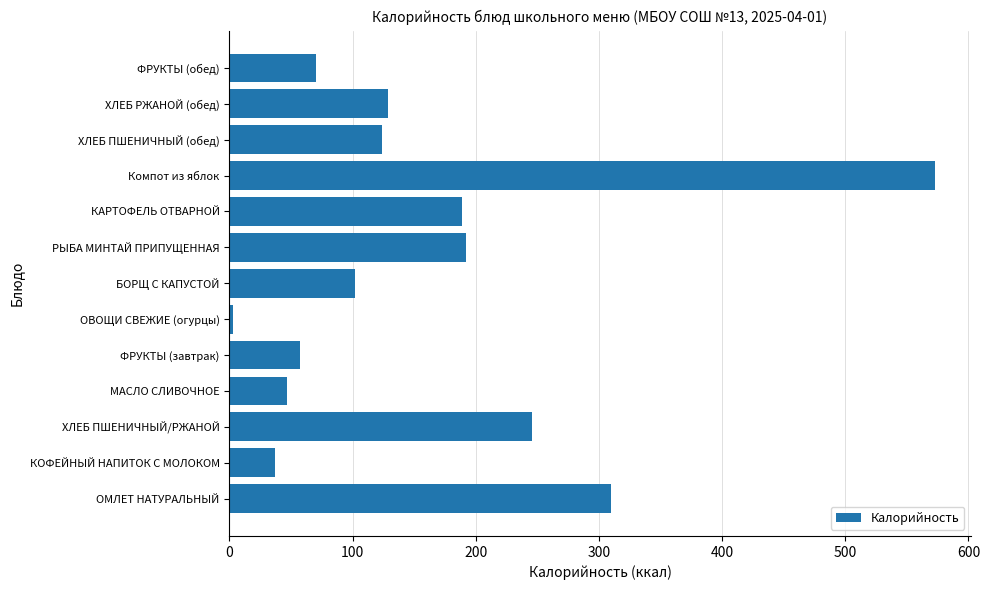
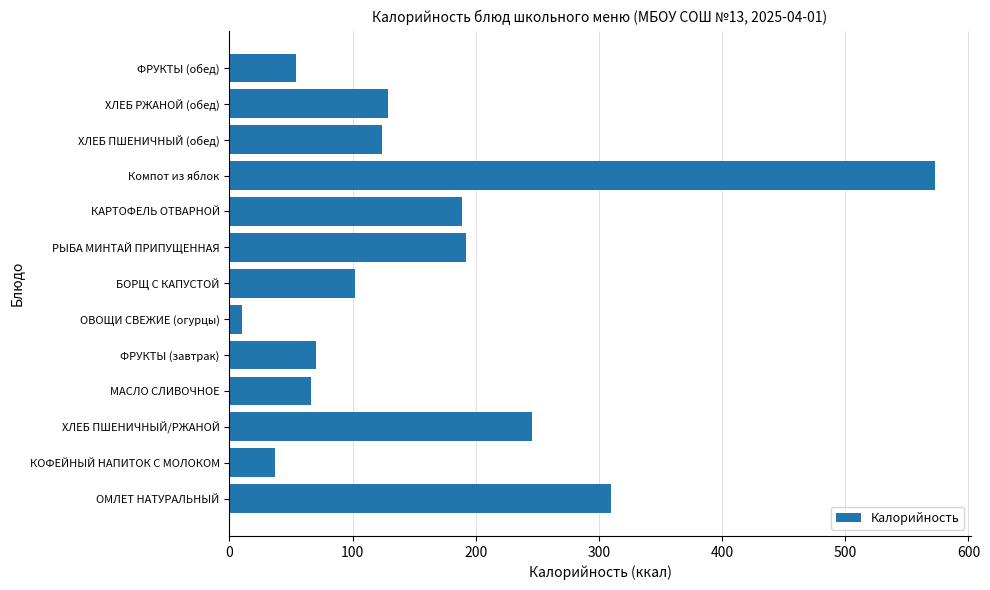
  {
-   "ФРУКТЫ (обед)": 70,
+   "ФРУКТЫ (обед)": 54,
    "ХЛЕБ РЖАНОЙ (обед)": 129,
    "ХЛЕБ ПШЕНИЧНЫЙ (обед)": 124,
    "Компот из яблок": 573,
    "КАРТОФЕЛЬ ОТВАРНОЙ": 189,
    "РЫБА МИНТАЙ ПРИПУЩЕННАЯ": 192,
    "БОРЩ С КАПУСТОЙ": 102,
-   "ОВОЩИ СВЕЖИЕ (огурцы)": 3,
-   "ФРУКТЫ (завтрак)": 57,
-   "МАСЛО СЛИВОЧНОЕ": 47,
+   "ОВОЩИ СВЕЖИЕ (огурцы)": 10,
+   "ФРУКТЫ (завтрак)": 70,
+   "МАСЛО СЛИВОЧНОЕ": 66,
    "ХЛЕБ ПШЕНИЧНЫЙ/РЖАНОЙ": 246,
    "КОФЕЙНЫЙ НАПИТОК С МОЛОКОМ": 37,
    "ОМЛЕТ НАТУРАЛЬНЫЙ": 310
  }
